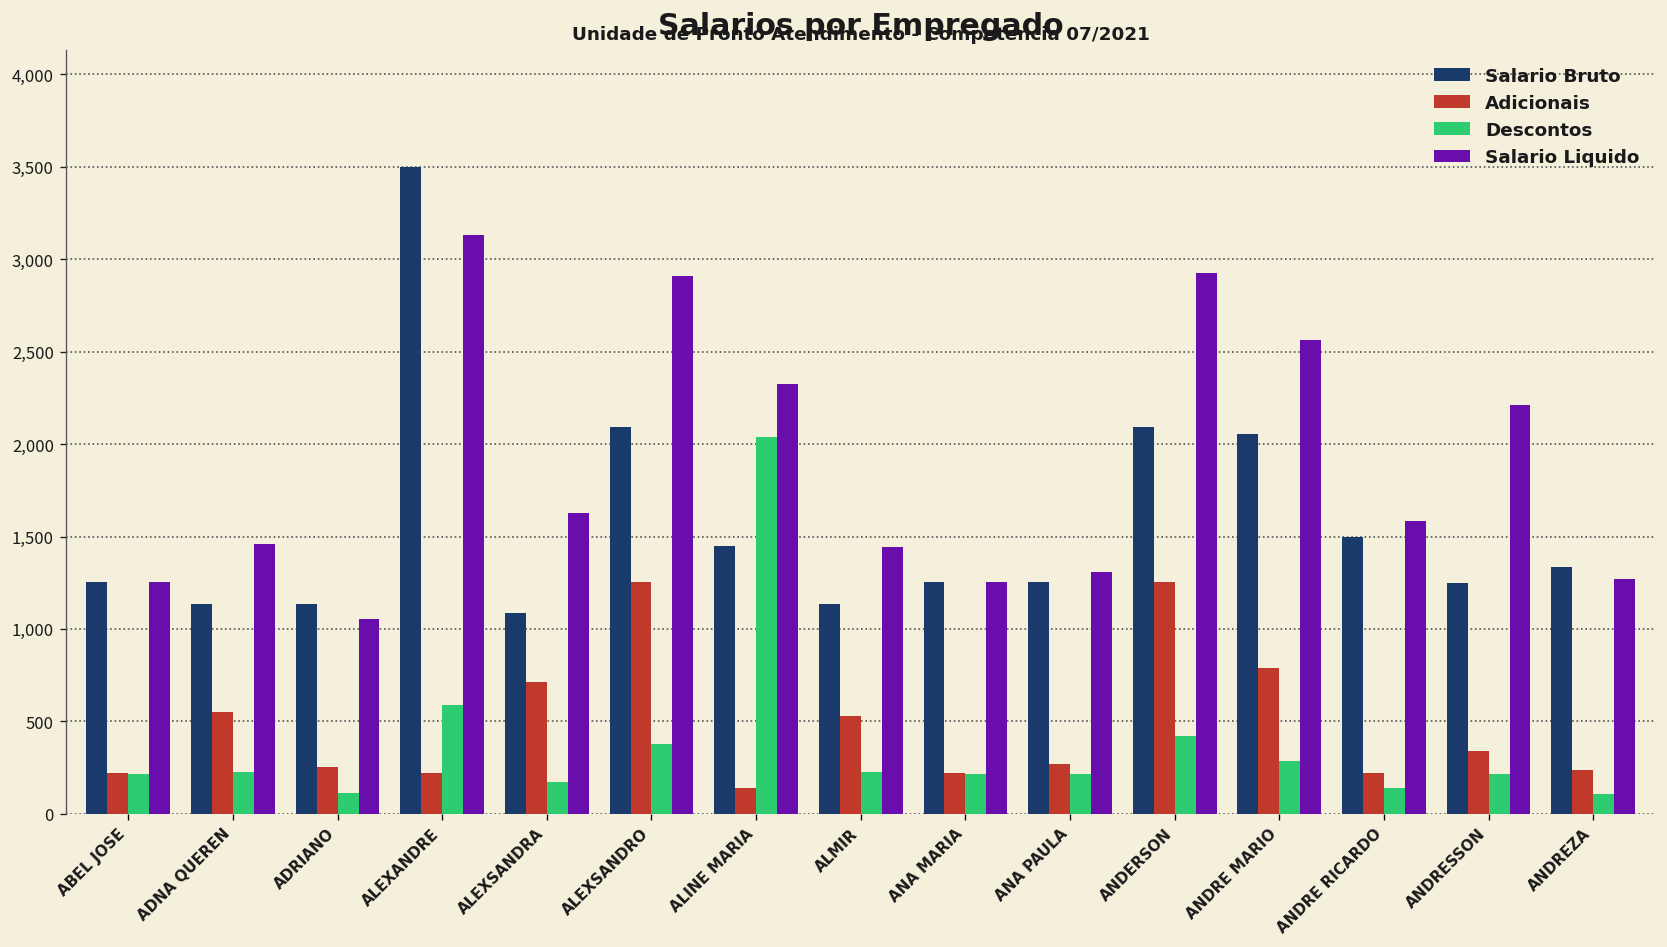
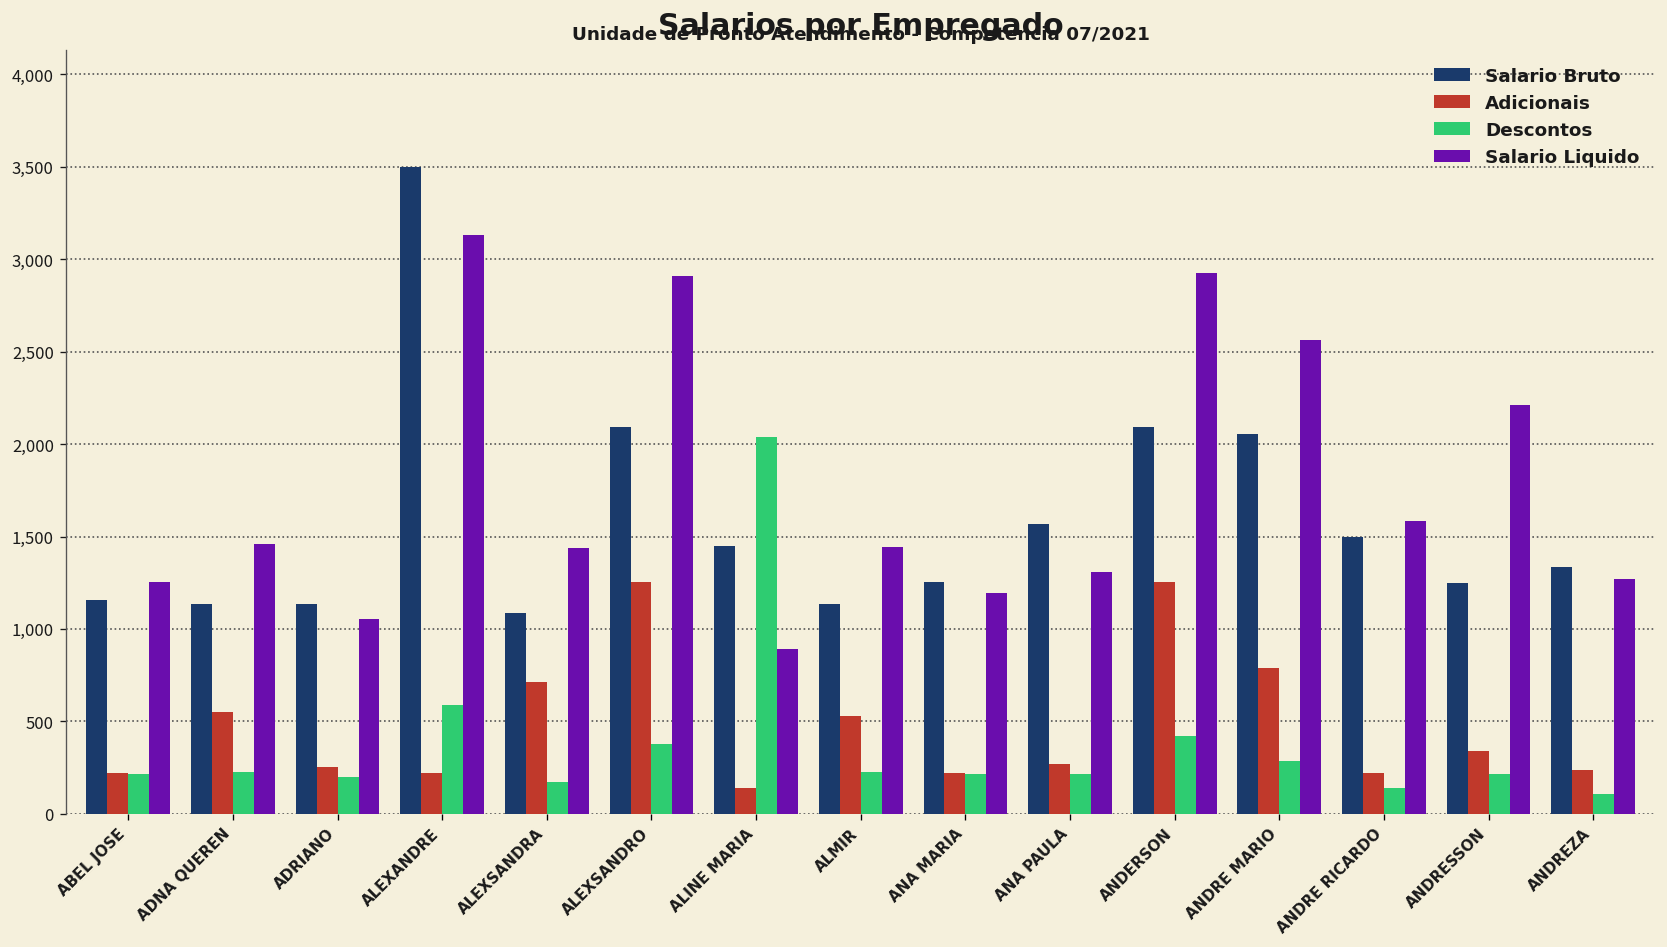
  {
    "Salario Bruto": {
-     "ABEL JOSE": "1,250",
+     "ABEL JOSE": "1,160",
      "ADNA QUEREN": "1,140",
      "ADRIANO": "1,140",
      "ALEXANDRE": "3,500",
      "ALEXSANDRA": "1,090",
      "ALEXSANDRO": "2,090",
      "ALINE MARIA": "1,450",
      "ALMIR": "1,140",
      "ANA MARIA": "1,250",
-     "ANA PAULA": "1,250",
+     "ANA PAULA": "1,570",
      "ANDERSON": "2,090",
      "ANDRE MARIO": "2,060",
      "ANDRE RICARDO": "1,500",
      "ANDRESSON": "1,250",
      "ANDREZA": "1,340"
    },
    "Adicionais": {
      "ABEL JOSE": "220",
      "ADNA QUEREN": "550",
      "ADRIANO": "250",
      "ALEXANDRE": "220",
      "ALEXSANDRA": "710",
      "ALEXSANDRO": "1,260",
      "ALINE MARIA": "140",
      "ALMIR": "530",
      "ANA MARIA": "220",
      "ANA PAULA": "270",
      "ANDERSON": "1,260",
      "ANDRE MARIO": "790",
      "ANDRE RICARDO": "220",
      "ANDRESSON": "340",
      "ANDREZA": "240"
    },
    "Descontos": {
      "ABEL JOSE": "220",
      "ADNA QUEREN": "230",
-     "ADRIANO": "110",
+     "ADRIANO": "200",
      "ALEXANDRE": "590",
      "ALEXSANDRA": "170",
      "ALEXSANDRO": "380",
      "ALINE MARIA": "2,040",
      "ALMIR": "220",
      "ANA MARIA": "220",
      "ANA PAULA": "220",
      "ANDERSON": "420",
      "ANDRE MARIO": "280",
      "ANDRE RICARDO": "140",
      "ANDRESSON": "220",
      "ANDREZA": "110"
    },
    "Salario Liquido": {
      "ABEL JOSE": "1,260",
      "ADNA QUEREN": "1,460",
      "ADRIANO": "1,060",
      "ALEXANDRE": "3,130",
-     "ALEXSANDRA": "1,630",
+     "ALEXSANDRA": "1,440",
      "ALEXSANDRO": "2,910",
-     "ALINE MARIA": "2,330",
+     "ALINE MARIA": "890",
      "ALMIR": "1,440",
-     "ANA MARIA": "1,260",
+     "ANA MARIA": "1,200",
      "ANA PAULA": "1,310",
      "ANDERSON": "2,930",
      "ANDRE MARIO": "2,560",
      "ANDRE RICARDO": "1,580",
      "ANDRESSON": "2,210",
      "ANDREZA": "1,270"
    }
  }
